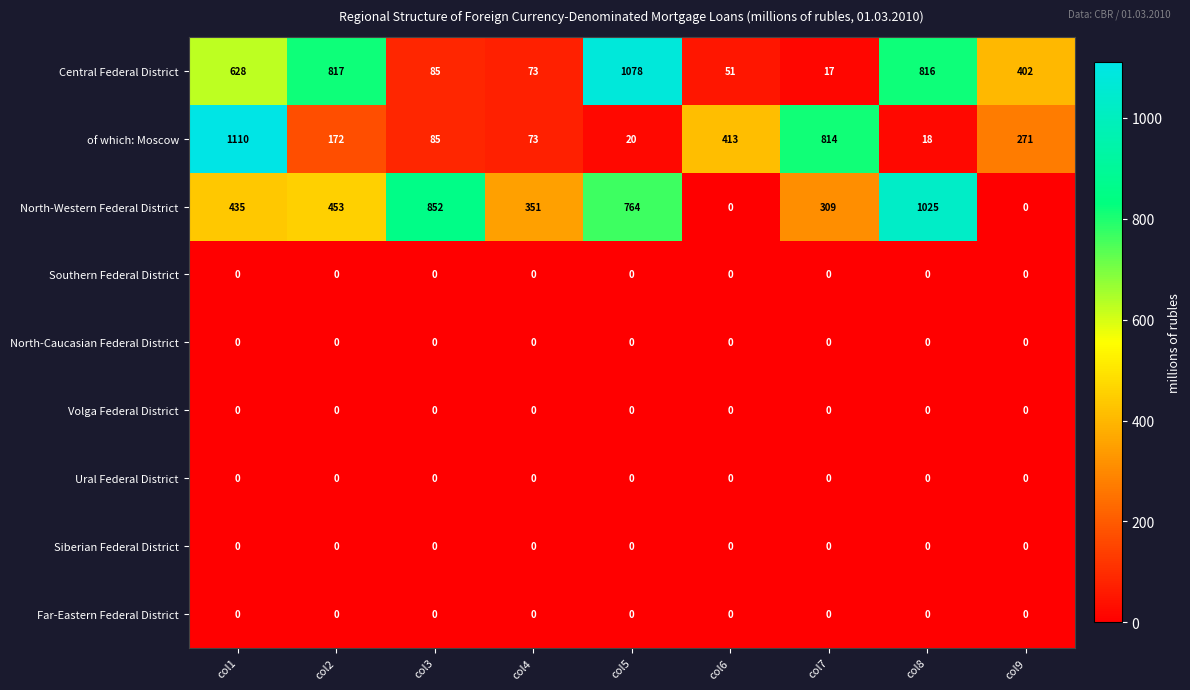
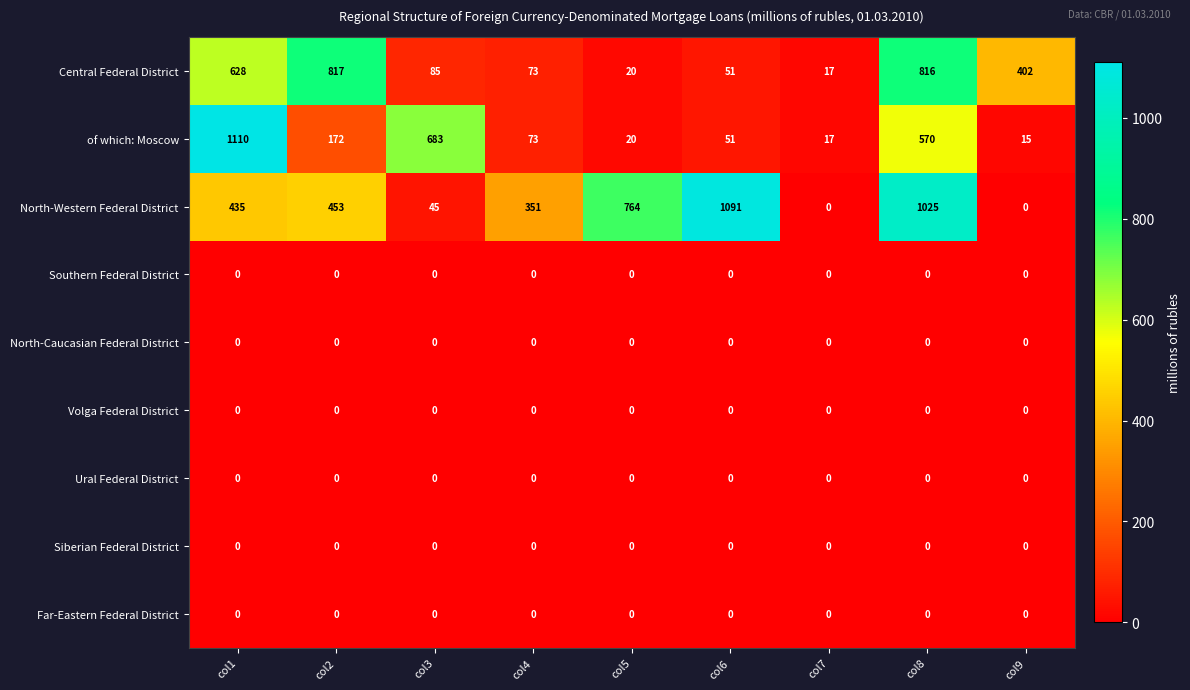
  {
    "Central Federal District": {
      "col1": 628,
      "col2": 817,
      "col3": 85,
      "col4": 73,
-     "col5": 1078,
+     "col5": 20,
      "col6": 51,
      "col7": 17,
      "col8": 816,
      "col9": 402
    },
    "of which: Moscow": {
      "col1": 1110,
      "col2": 172,
-     "col3": 85,
+     "col3": 683,
      "col4": 73,
      "col5": 20,
-     "col6": 413,
-     "col7": 814,
-     "col8": 18,
-     "col9": 271
+     "col6": 51,
+     "col7": 17,
+     "col8": 570,
+     "col9": 15
    },
    "North-Western Federal District": {
      "col1": 435,
      "col2": 453,
-     "col3": 852,
+     "col3": 45,
      "col4": 351,
      "col5": 764,
-     "col6": 0,
-     "col7": 309,
+     "col6": 1091,
+     "col7": 0,
      "col8": 1025,
      "col9": 0
    },
    "Southern Federal District": {
      "col1": 0,
      "col2": 0,
      "col3": 0,
      "col4": 0,
      "col5": 0,
      "col6": 0,
      "col7": 0,
      "col8": 0,
      "col9": 0
    },
    "North-Caucasian Federal District": {
      "col1": 0,
      "col2": 0,
      "col3": 0,
      "col4": 0,
      "col5": 0,
      "col6": 0,
      "col7": 0,
      "col8": 0,
      "col9": 0
    },
    "Volga Federal District": {
      "col1": 0,
      "col2": 0,
      "col3": 0,
      "col4": 0,
      "col5": 0,
      "col6": 0,
      "col7": 0,
      "col8": 0,
      "col9": 0
    },
    "Ural Federal District": {
      "col1": 0,
      "col2": 0,
      "col3": 0,
      "col4": 0,
      "col5": 0,
      "col6": 0,
      "col7": 0,
      "col8": 0,
      "col9": 0
    },
    "Siberian Federal District": {
      "col1": 0,
      "col2": 0,
      "col3": 0,
      "col4": 0,
      "col5": 0,
      "col6": 0,
      "col7": 0,
      "col8": 0,
      "col9": 0
    },
    "Far-Eastern Federal District": {
      "col1": 0,
      "col2": 0,
      "col3": 0,
      "col4": 0,
      "col5": 0,
      "col6": 0,
      "col7": 0,
      "col8": 0,
      "col9": 0
    }
  }
